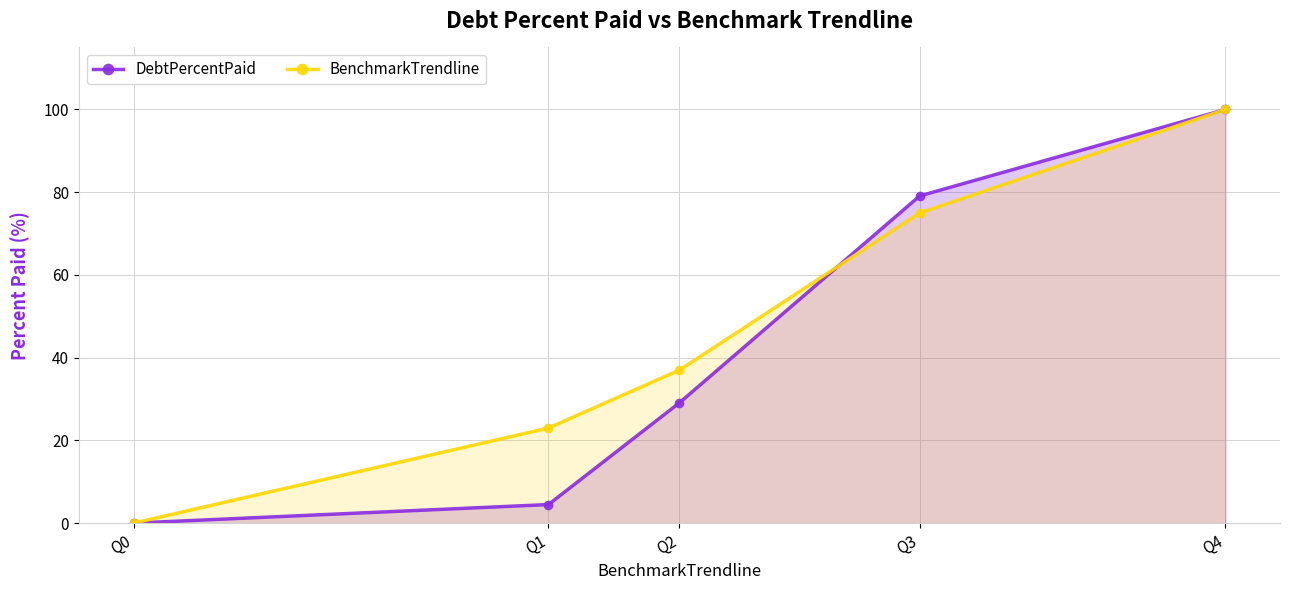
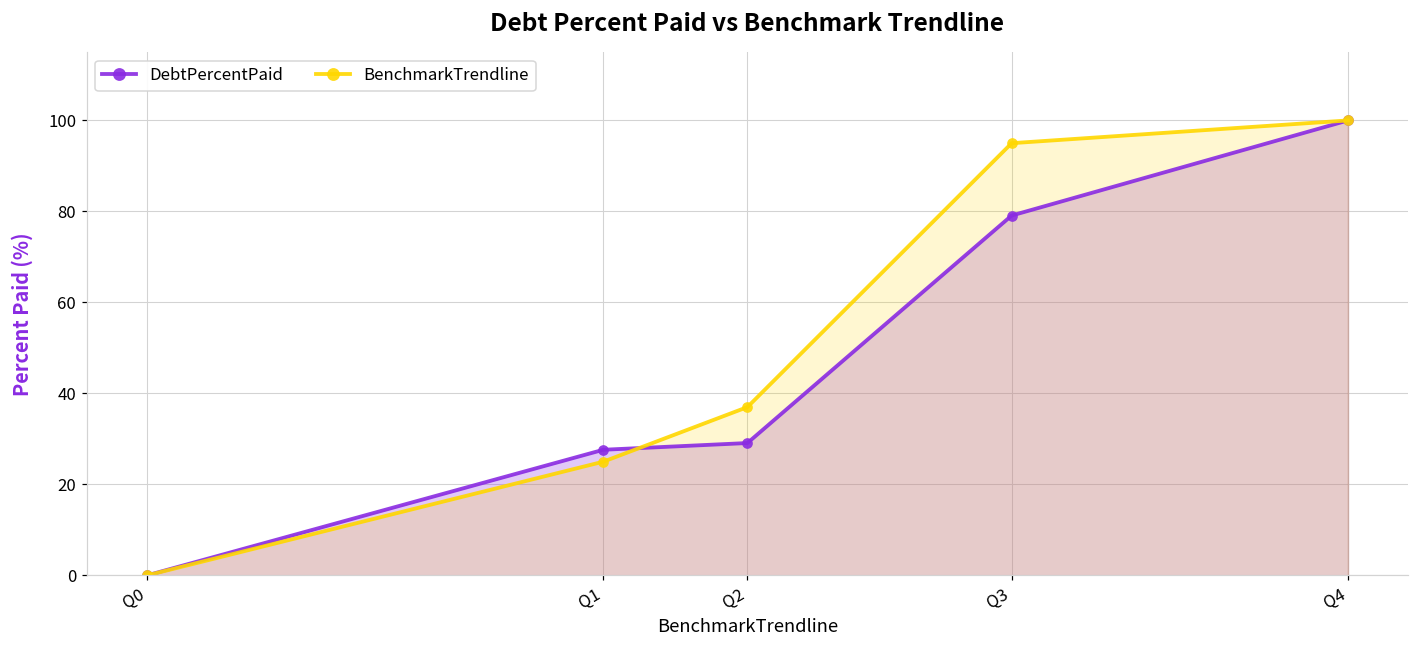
  {
    "DebtPercentPaid": {
-     "Q1": 4,
+     "Q1": 28,
      "Q2": 29,
      "Q3": 79
    },
    "BenchmarkTrendline": {
-     "Q1": 23,
+     "Q1": 25,
      "Q2": 37,
-     "Q3": 75
+     "Q3": 95
    }
  }
